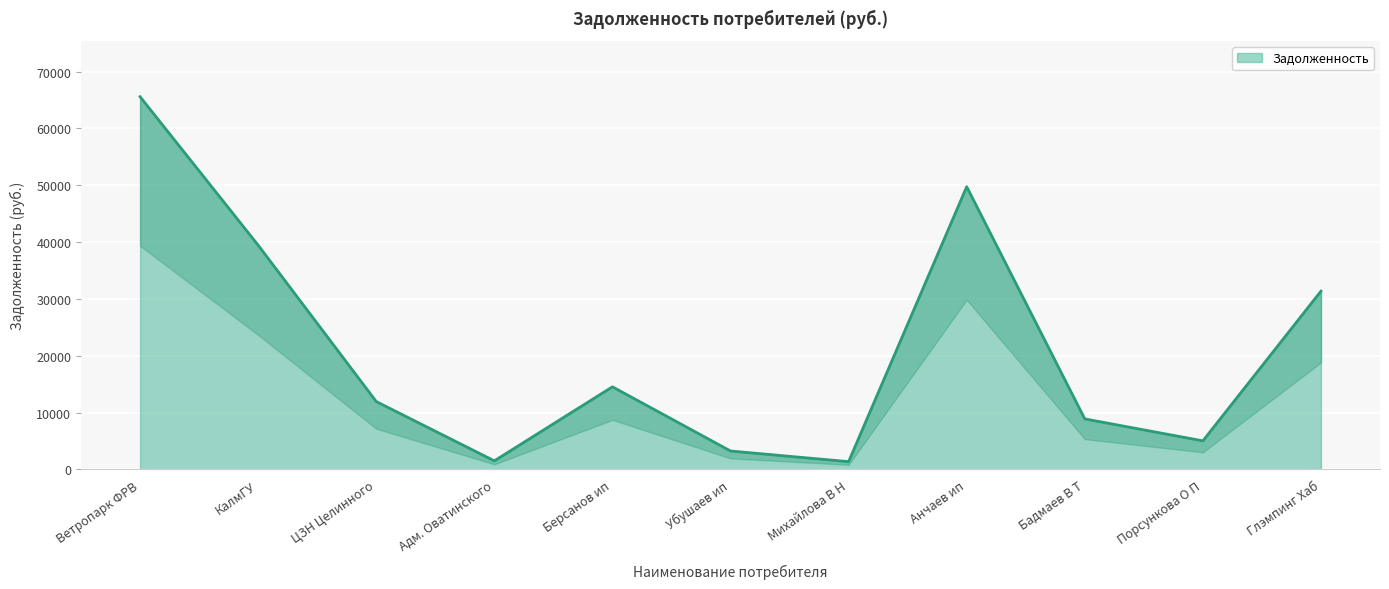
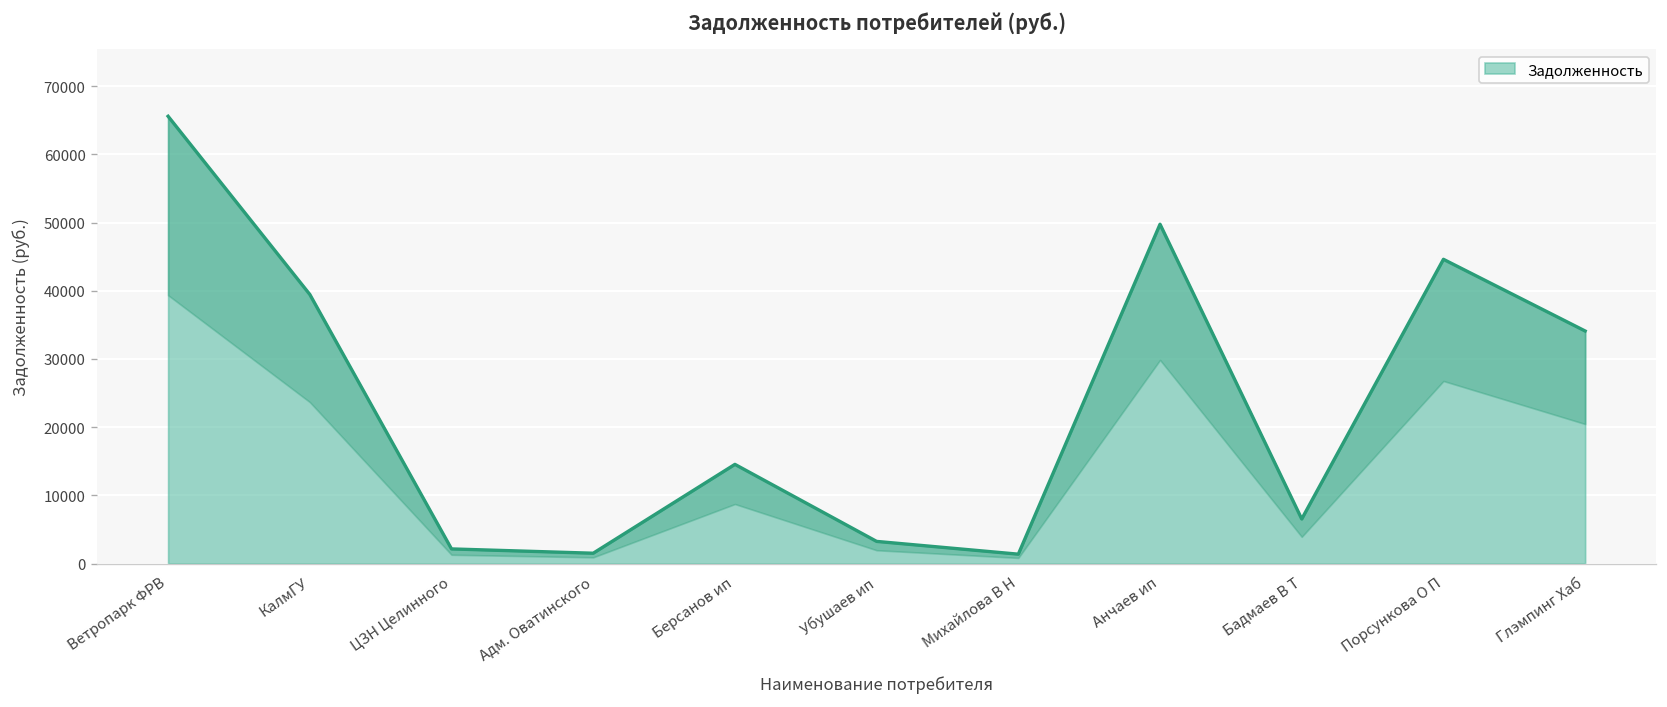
  {
    "Ветропарк ФРВ": 66000,
    "КалмГУ": 39000,
-   "ЦЗН Целинного": 12000,
+   "ЦЗН Целинного": 2000,
    "Адм. Оватинского": 2000,
    "Берсанов ип": 15000,
    "Убушаев ип": 3000,
    "Михайлова В Н": 1000,
    "Анчаев ип": 50000,
-   "Бадмаев В Т": 9000,
-   "Порсункова О П": 5000,
-   "Глэмпинг Хаб": 31000
+   "Бадмаев В Т": 7000,
+   "Порсункова О П": 45000,
+   "Глэмпинг Хаб": 34000
  }
